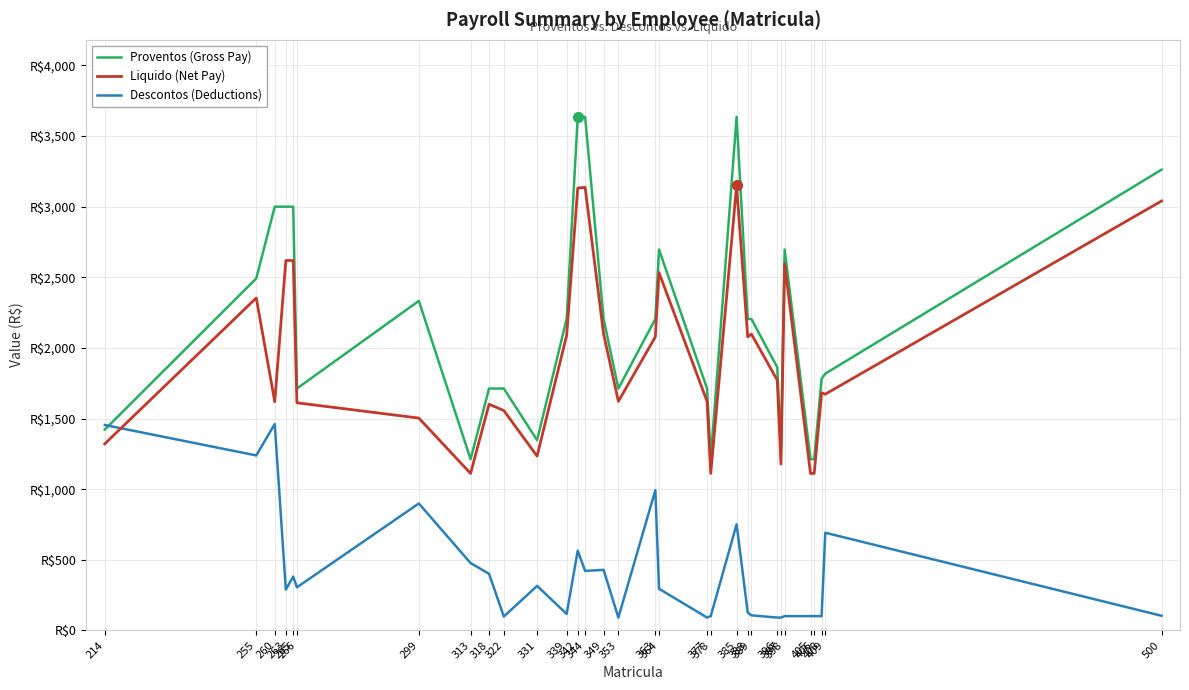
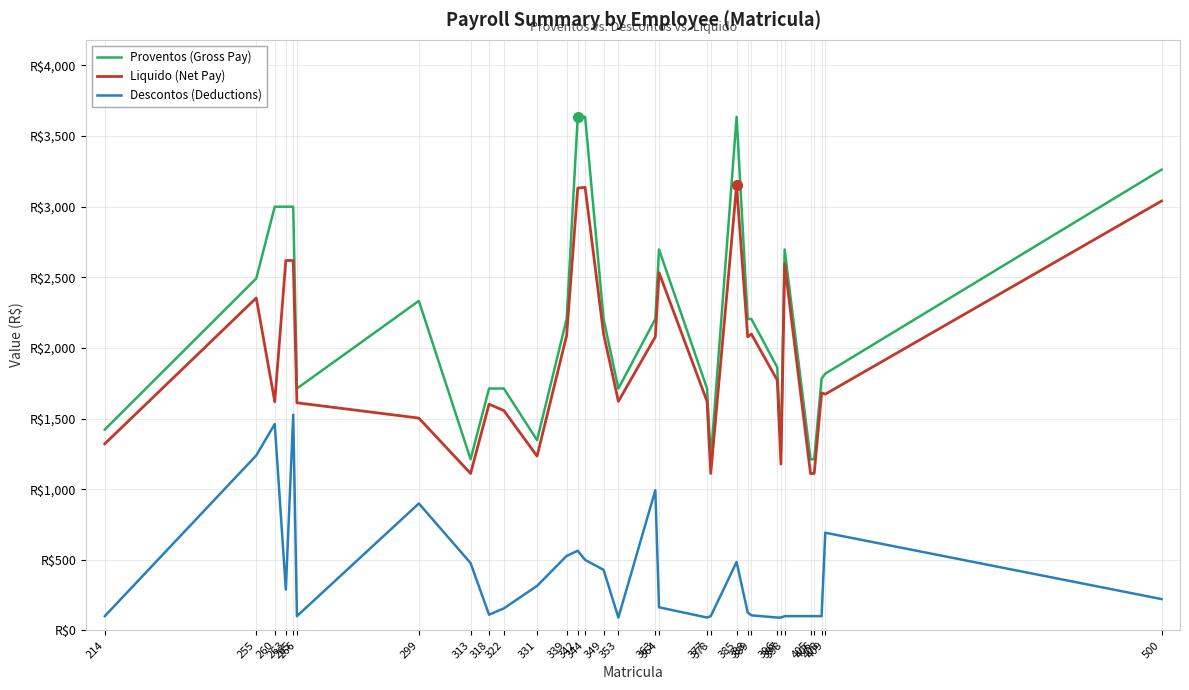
  {
    "Descontos (Deductions)": {
-     "214": "R$1,450",
+     "214": "R$100",
      "255": "R$1,240",
      "260": "R$1,460",
      "263": "R$290",
-     "265": "R$380",
-     "266": "R$310",
+     "265": "R$1,530",
+     "266": "R$100",
      "299": "R$900",
      "313": "R$480",
-     "318": "R$400",
-     "322": "R$100",
+     "318": "R$110",
+     "322": "R$160",
      "331": "R$320",
-     "339": "R$120",
+     "339": "R$530",
      "342": "R$560",
-     "344": "R$420",
+     "344": "R$500",
      "349": "R$430",
      "353": "R$90",
      "363": "R$990",
-     "364": "R$290",
+     "364": "R$160",
      "377": "R$90",
      "378": "R$100",
-     "385": "R$750",
+     "385": "R$480",
      "388": "R$130",
      "389": "R$110",
      "396": "R$90",
      "397": "R$90",
      "398": "R$100",
      "405": "R$100",
      "406": "R$100",
      "408": "R$100",
      "409": "R$690",
-     "500": "R$100"
+     "500": "R$220"
    }
  }
